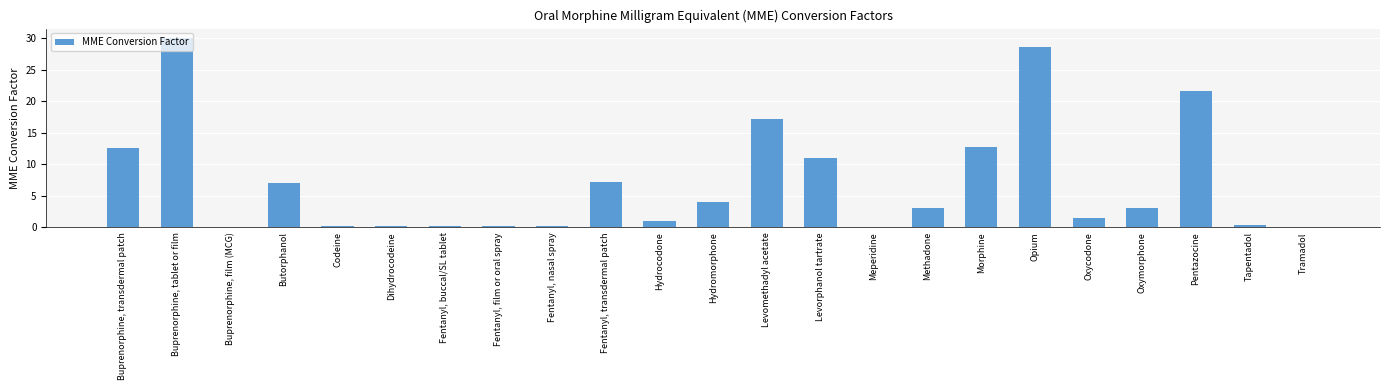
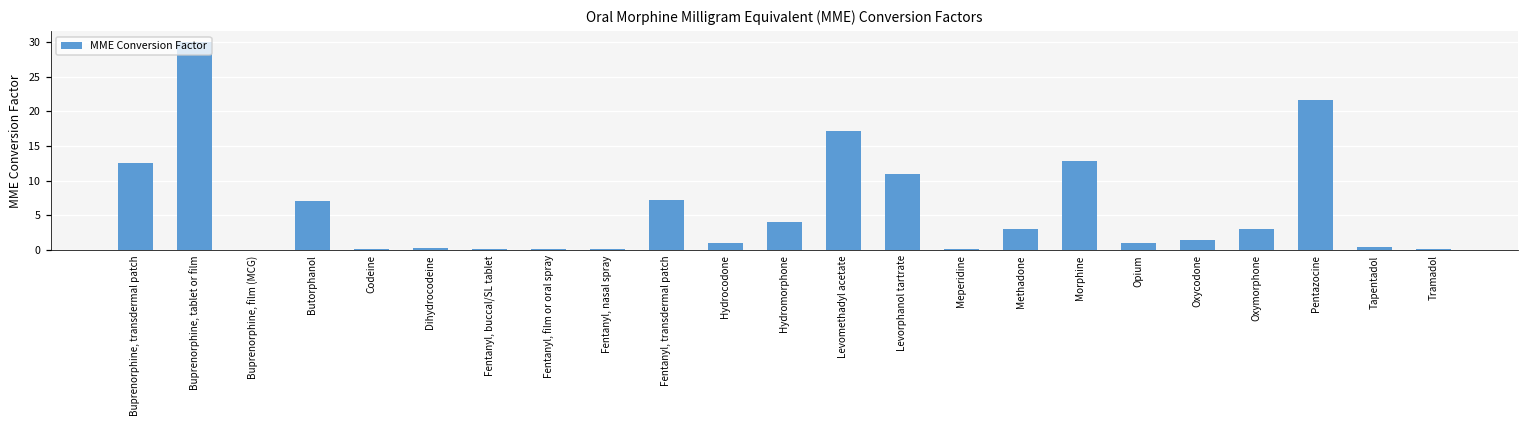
  {
    "Buprenorphine, transdermal patch": 13,
    "Butorphanol": 7,
    "Fentanyl, transdermal patch": 7,
    "Hydrocodone": 1,
    "Hydromorphone": 4,
    "Levomethadyl acetate": 17,
    "Levorphanol tartrate": 11,
    "Methadone": 3,
    "Morphine": 13,
-   "Opium": 29,
+   "Opium": 1,
    "Oxycodone": 2,
    "Oxymorphone": 3,
    "Pentazocine": 22,
    "Tapentadol": 0
  }
